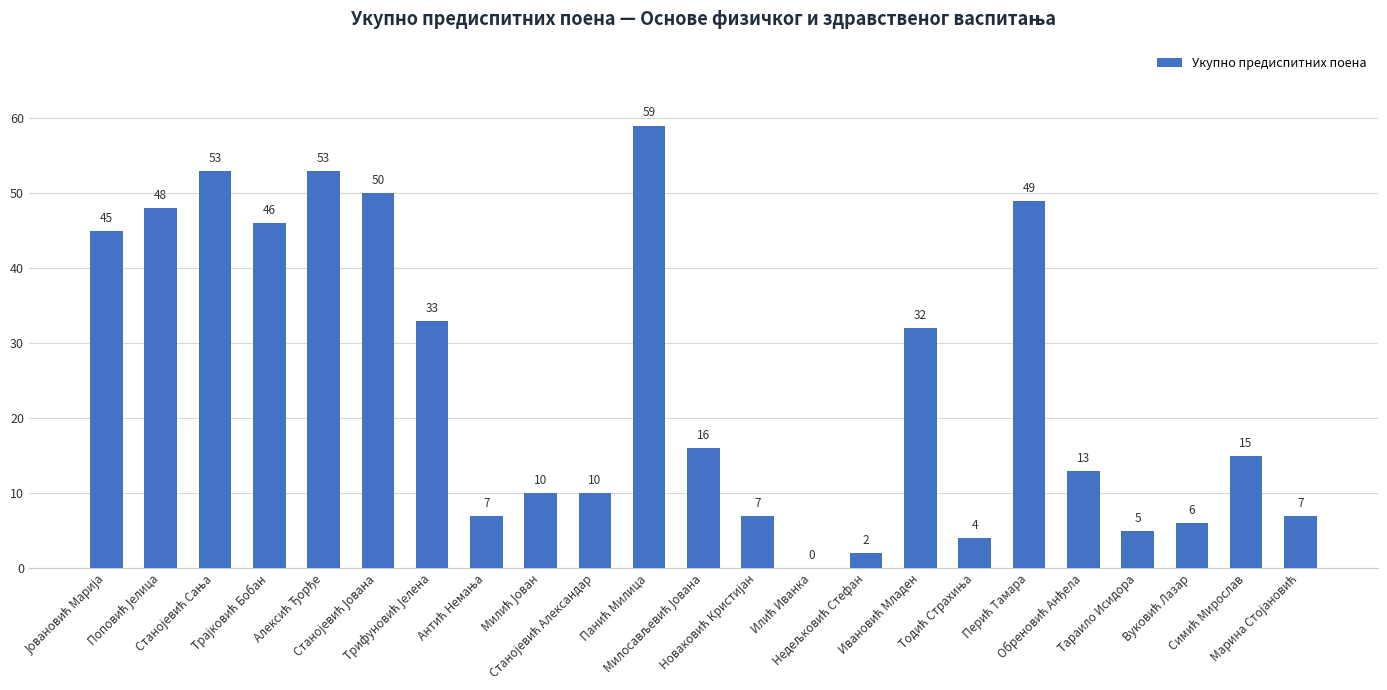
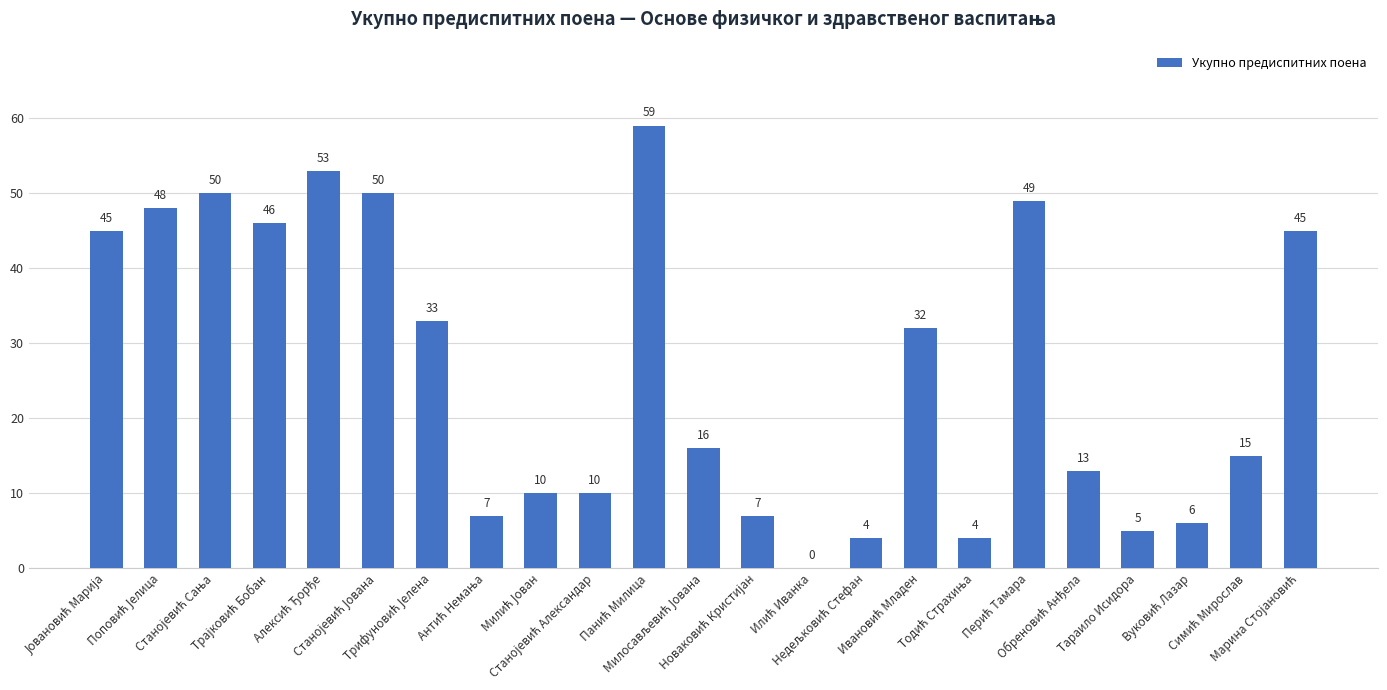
  {
    "Јовановић Марија": 45,
    "Поповић Јелица": 48,
-   "Станојевић Сања": 53,
+   "Станојевић Сања": 50,
    "Трајковић Бобан": 46,
    "Алексић Ђорђе": 53,
    "Станојевић Јована": 50,
    "Трифуновић Јелена": 33,
    "Антић Немања": 7,
    "Милић Јован": 10,
    "Станојевић Александар": 10,
    "Панић Милица": 59,
    "Милосављевић Јована": 16,
    "Новаковић Кристијан": 7,
    "Илић Иванка": 0,
-   "Недељковић Стефан": 2,
+   "Недељковић Стефан": 4,
    "Ивановић Младен": 32,
    "Тодић Страхиња": 4,
    "Перић Тамара": 49,
    "Обреновић Анђела": 13,
    "Тараило Исидора": 5,
    "Вуковић Лазар": 6,
    "Симић Мирослав": 15,
-   "Марина Стојановић": 7
+   "Марина Стојановић": 45
  }
